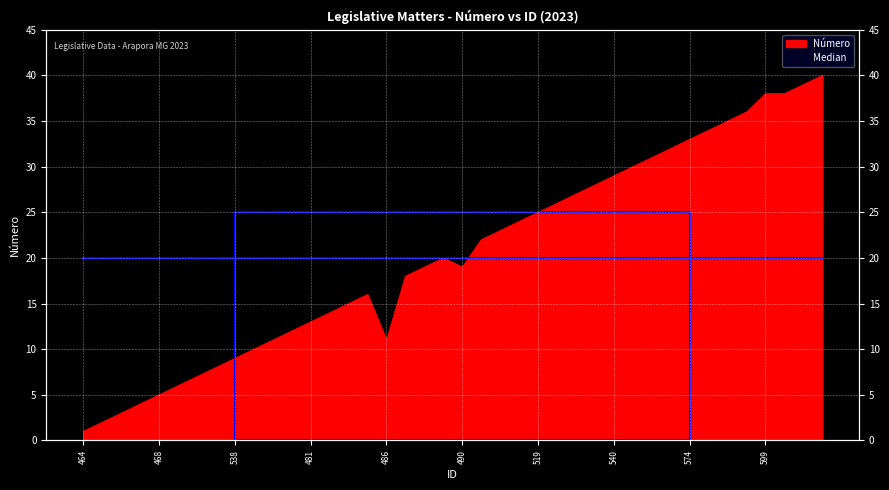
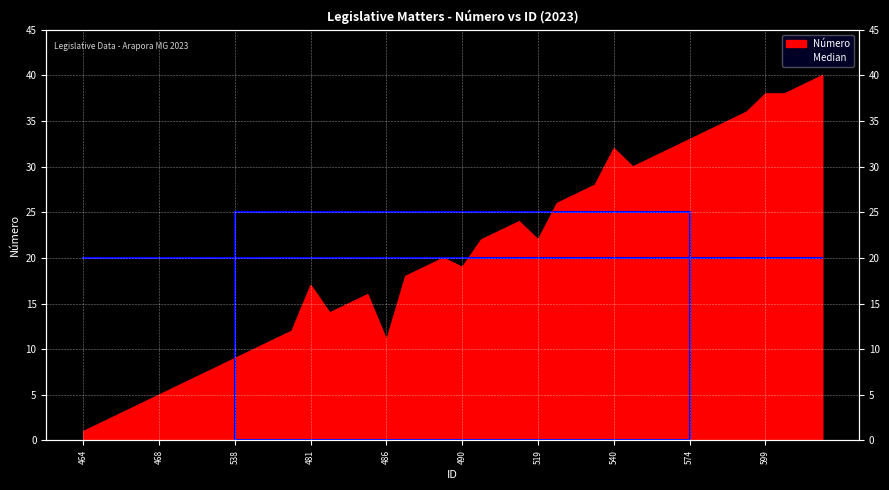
  {
    "Número": {
      "464": 1,
      "468": 5,
      "538": 9,
-     "481": 13,
+     "481": 17,
      "486": 11,
      "490": 19,
-     "519": 25,
-     "540": 29,
+     "519": 22,
+     "540": 32,
      "574": 33,
      "599": 38
    }
  }
